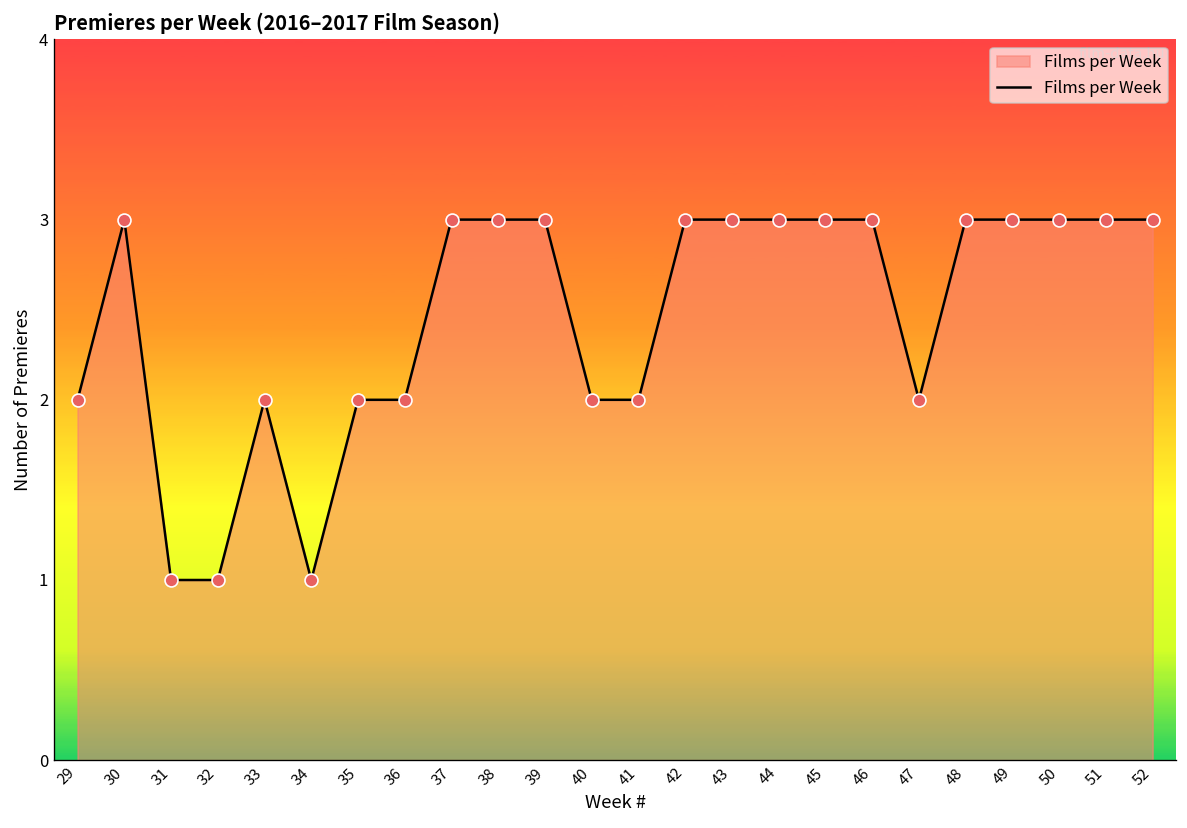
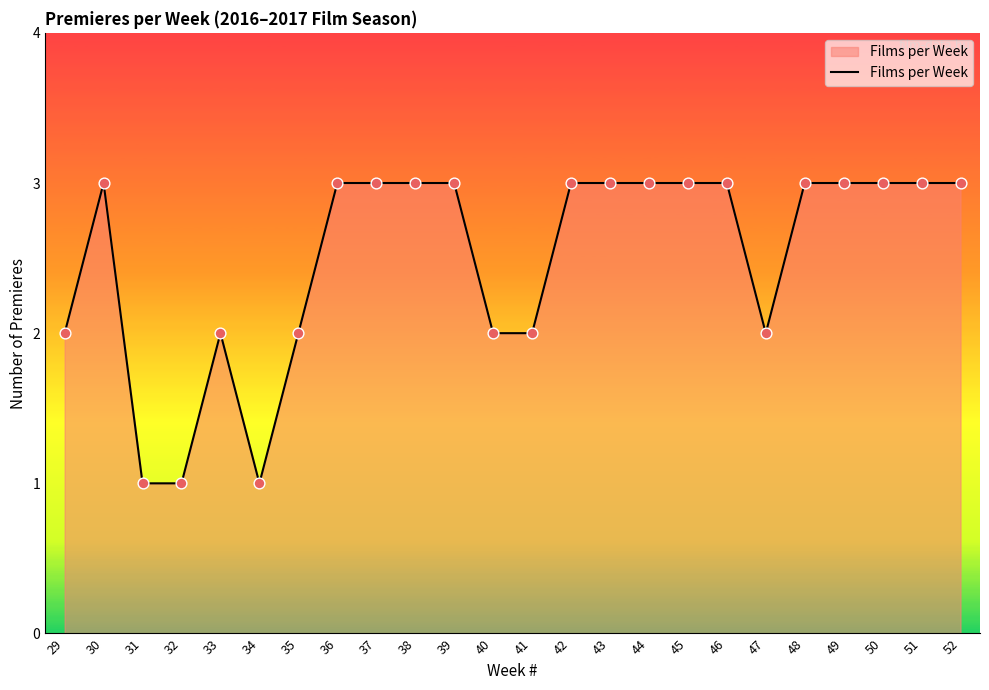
  {
    "29": 2,
    "30": 3,
    "31": 1,
    "32": 1,
    "33": 2,
    "34": 1,
    "35": 2,
-   "36": 2,
+   "36": 3,
    "37": 3,
    "38": 3,
    "39": 3,
    "40": 2,
    "41": 2,
    "42": 3,
    "43": 3,
    "44": 3,
    "45": 3,
    "46": 3,
    "47": 2,
    "48": 3,
    "49": 3,
    "50": 3,
    "51": 3,
    "52": 3
  }
